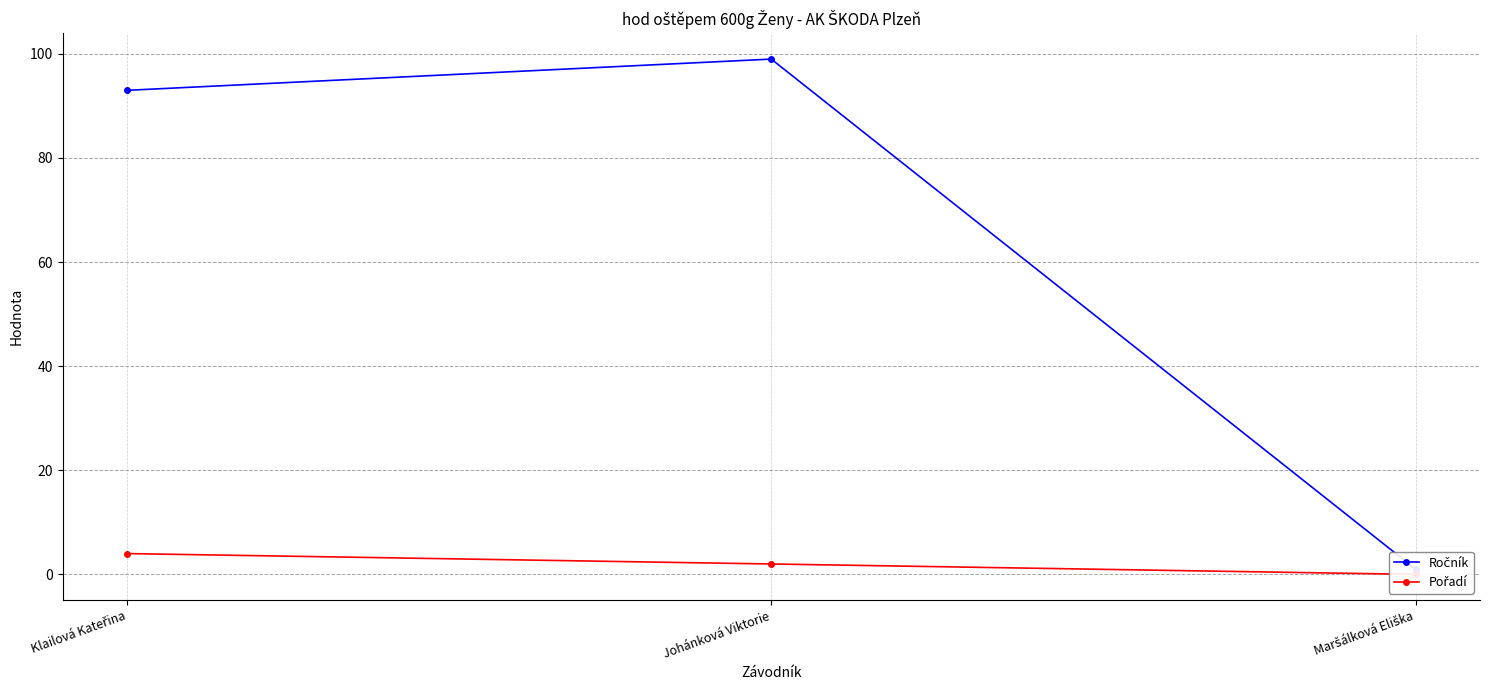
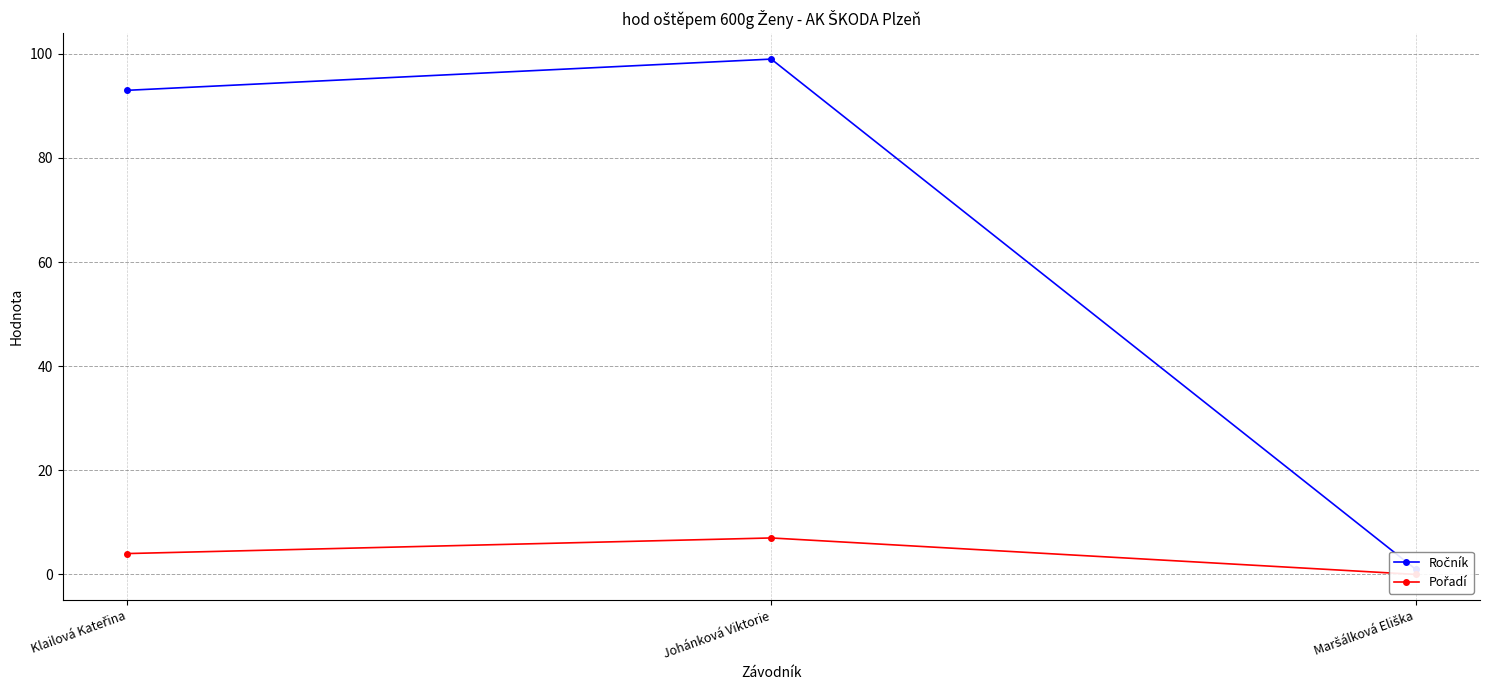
  {
    "Ročník": {
      "Klailová Kateřina": 93,
      "Johánková Viktorie": 99
    },
    "Pořadí": {
      "Klailová Kateřina": 4,
-     "Johánková Viktorie": 2
+     "Johánková Viktorie": 7
    }
  }
